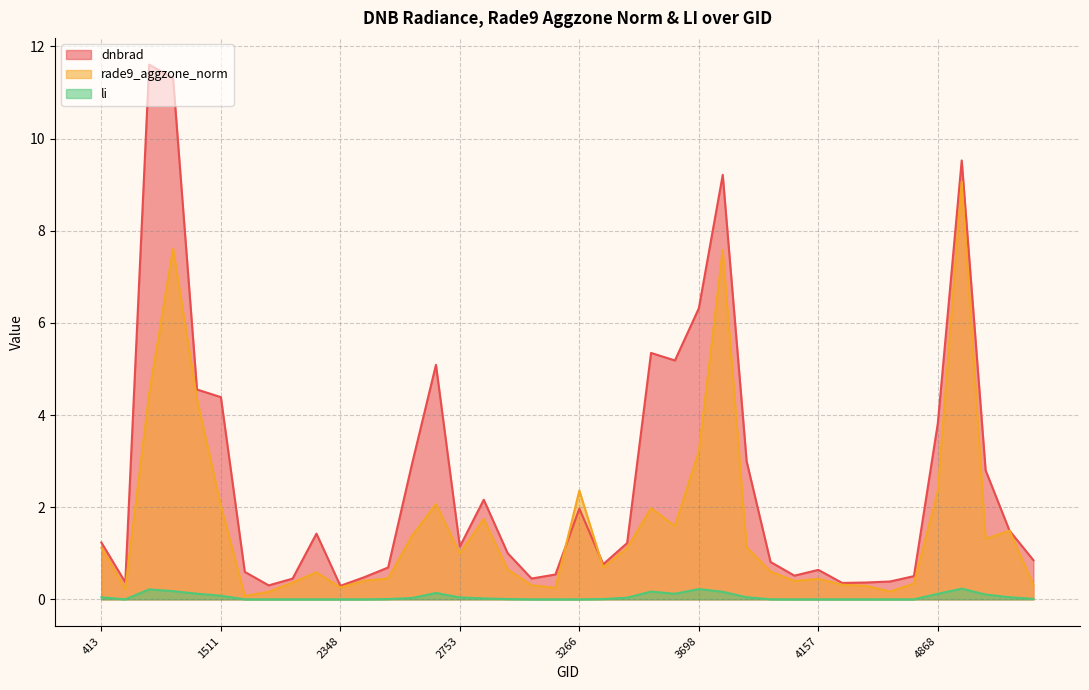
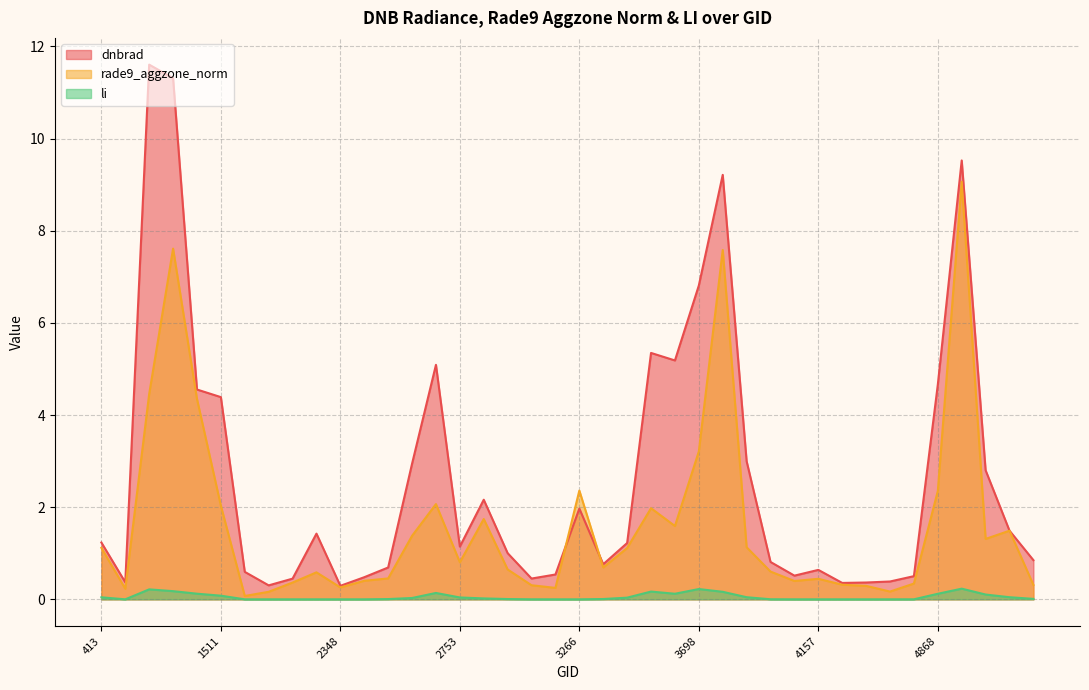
  {
    "dnbrad": {
      "413": 1.2,
      "1511": 4.4,
      "2753": 1.1,
      "3266": 2.0,
-     "3698": 6.3,
+     "3698": 6.8,
      "4157": 0.6,
-     "4868": 3.8
+     "4868": 4.7
    },
    "rade9_aggzone_norm": {
      "413": 1.1,
      "1511": 2.0,
-     "2753": 1.0,
+     "2753": 0.8,
      "3266": 2.4,
      "3698": 3.2,
      "4157": 0.4,
      "4868": 2.4
    },
    "li": {
      "413": 0.0,
      "1511": 0.1,
      "2348": 0.0,
      "2753": 0.0,
      "3266": 0.0,
      "3698": 0.2,
      "4157": 0.0,
      "4868": 0.1
    }
  }
